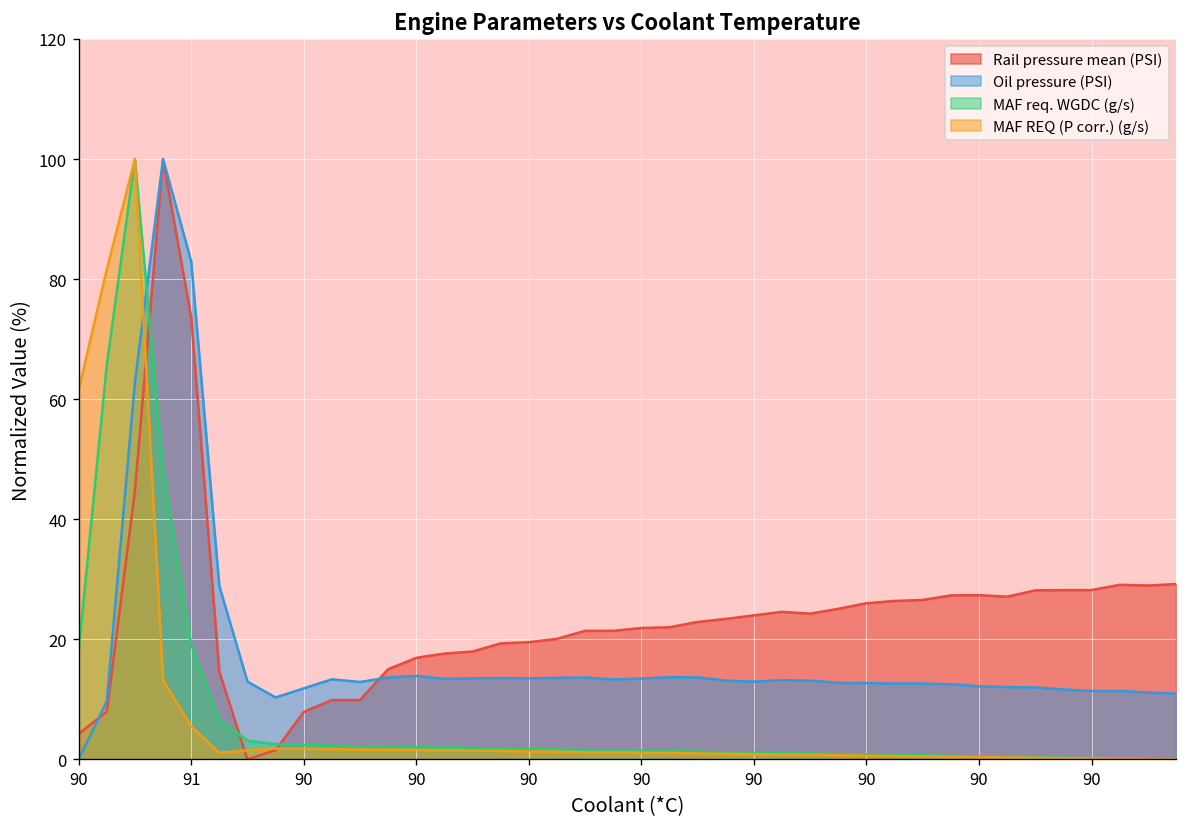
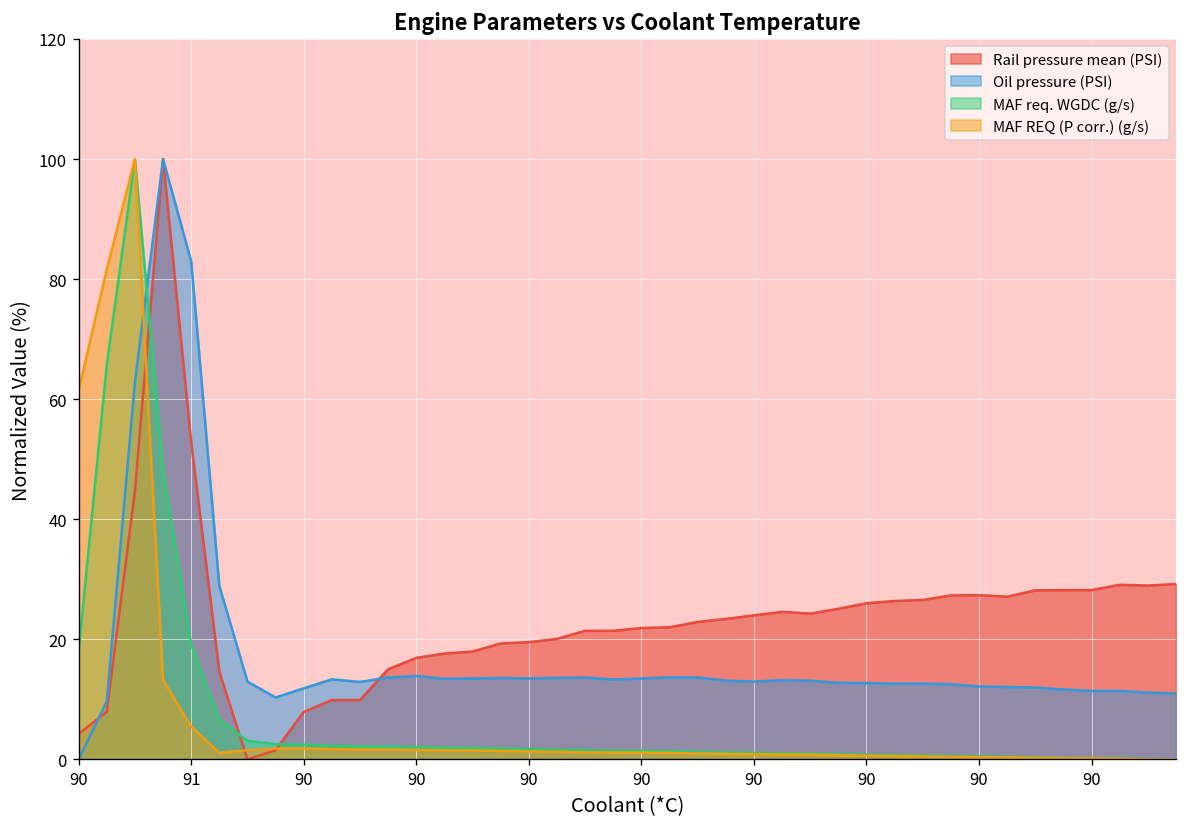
  {
    "Rail pressure mean (PSI)": {
-     "91": 74
+     "91": 53
    },
    "Oil pressure (PSI)": {
      "91": 83
    },
    "MAF req. WGDC (g/s)": {
      "91": 19
    },
    "MAF REQ (P corr.) (g/s)": {
      "91": 5
    }
  }
